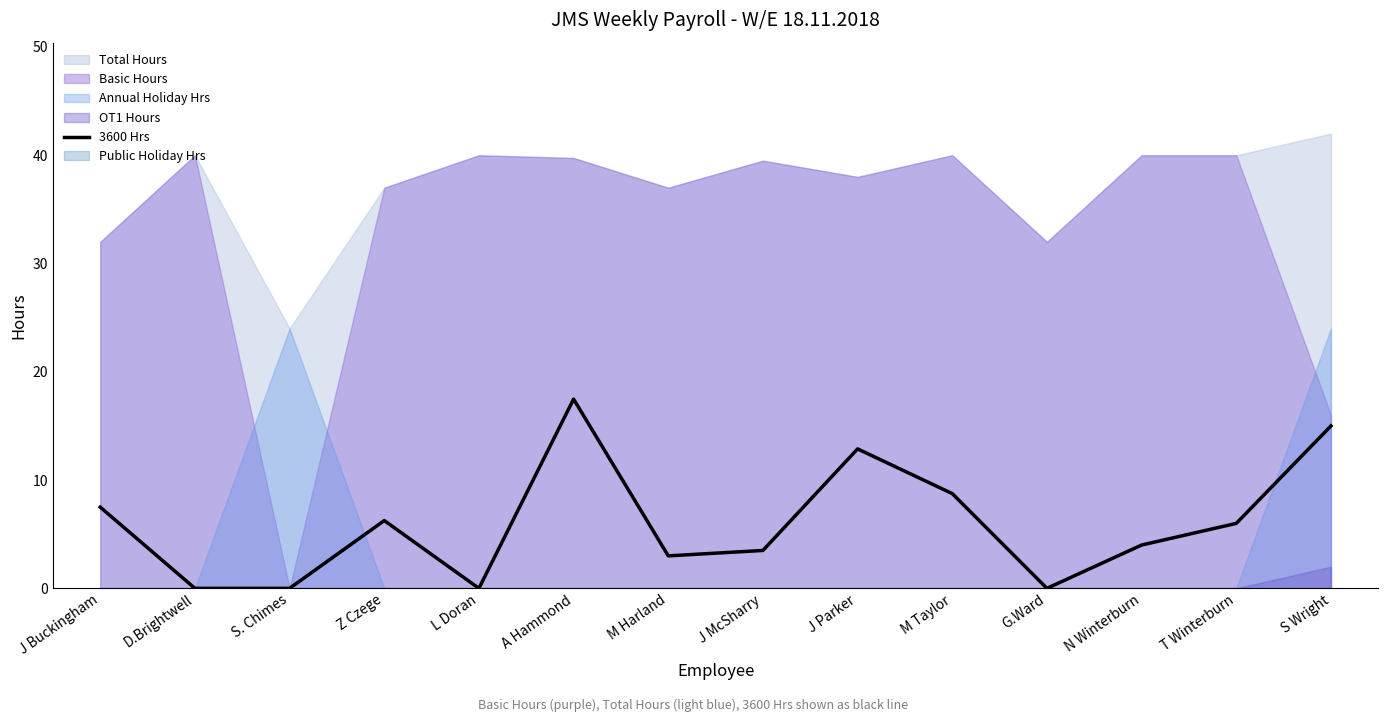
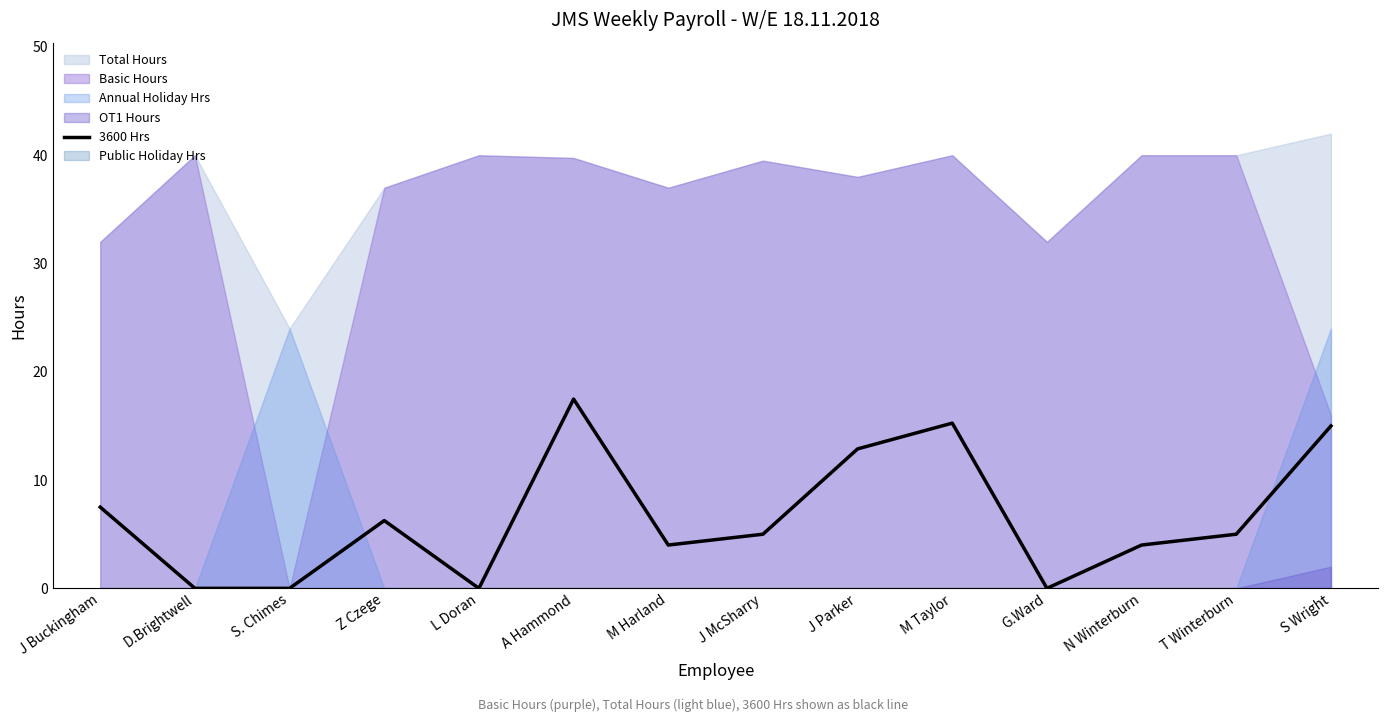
  {
    "3600 Hrs": {
      "J Buckingham": 7.5,
      "Z Czege": 6.3,
      "A Hammond": 17.5,
-     "M Harland": 3,
-     "J McSharry": 3.5,
+     "M Harland": 4,
+     "J McSharry": 5.0,
      "J Parker": 12.9,
-     "M Taylor": 8.8,
+     "M Taylor": 15.3,
      "N Winterburn": 4.0,
-     "T Winterburn": 6,
+     "T Winterburn": 5,
      "S Wright": 15.0
    }
  }
